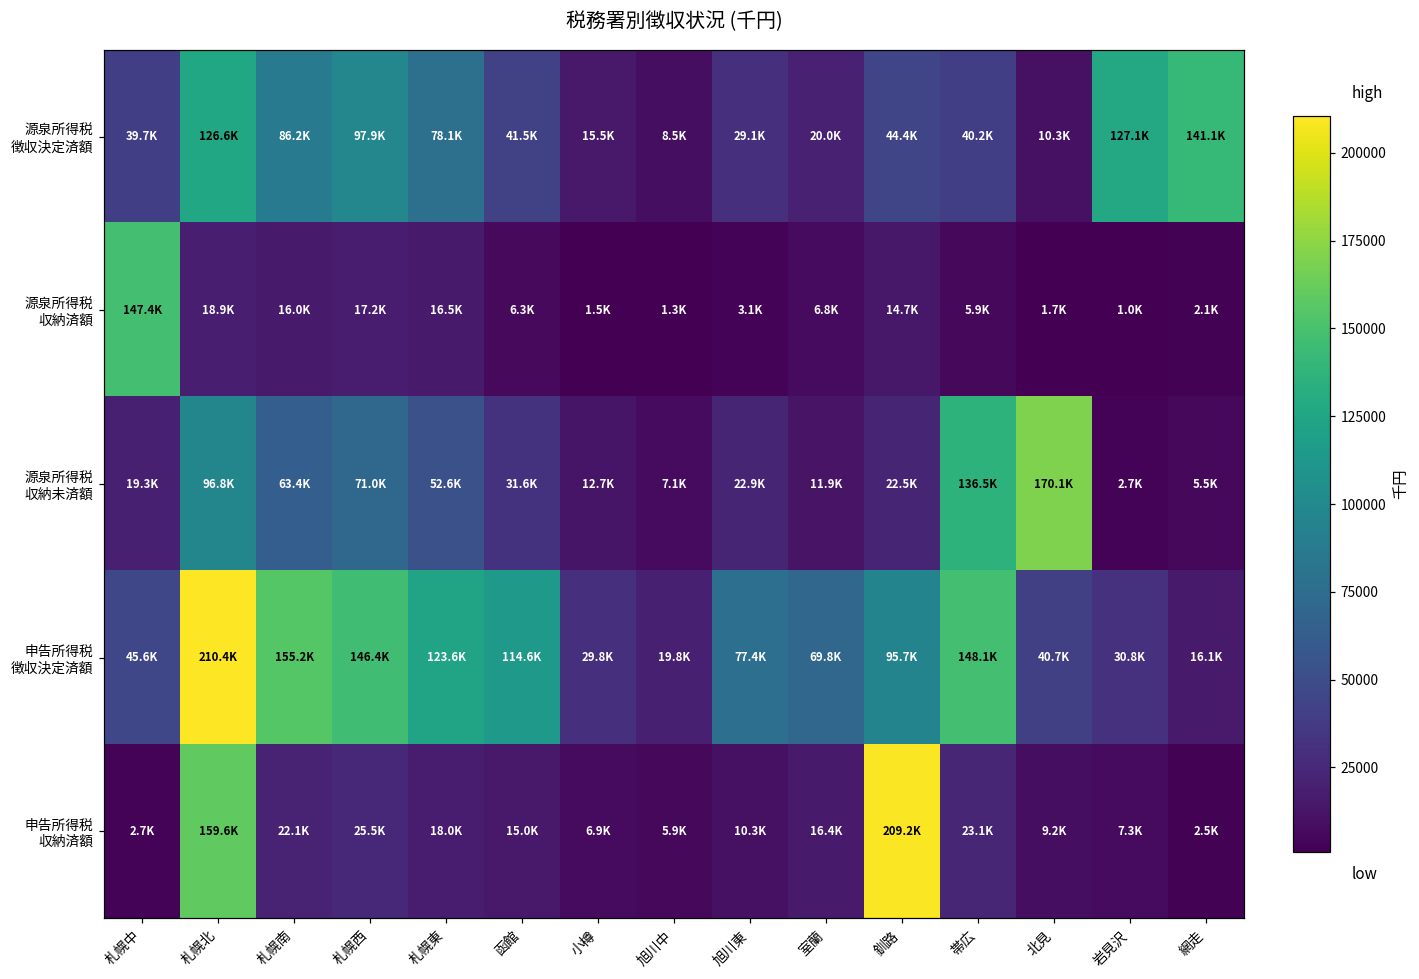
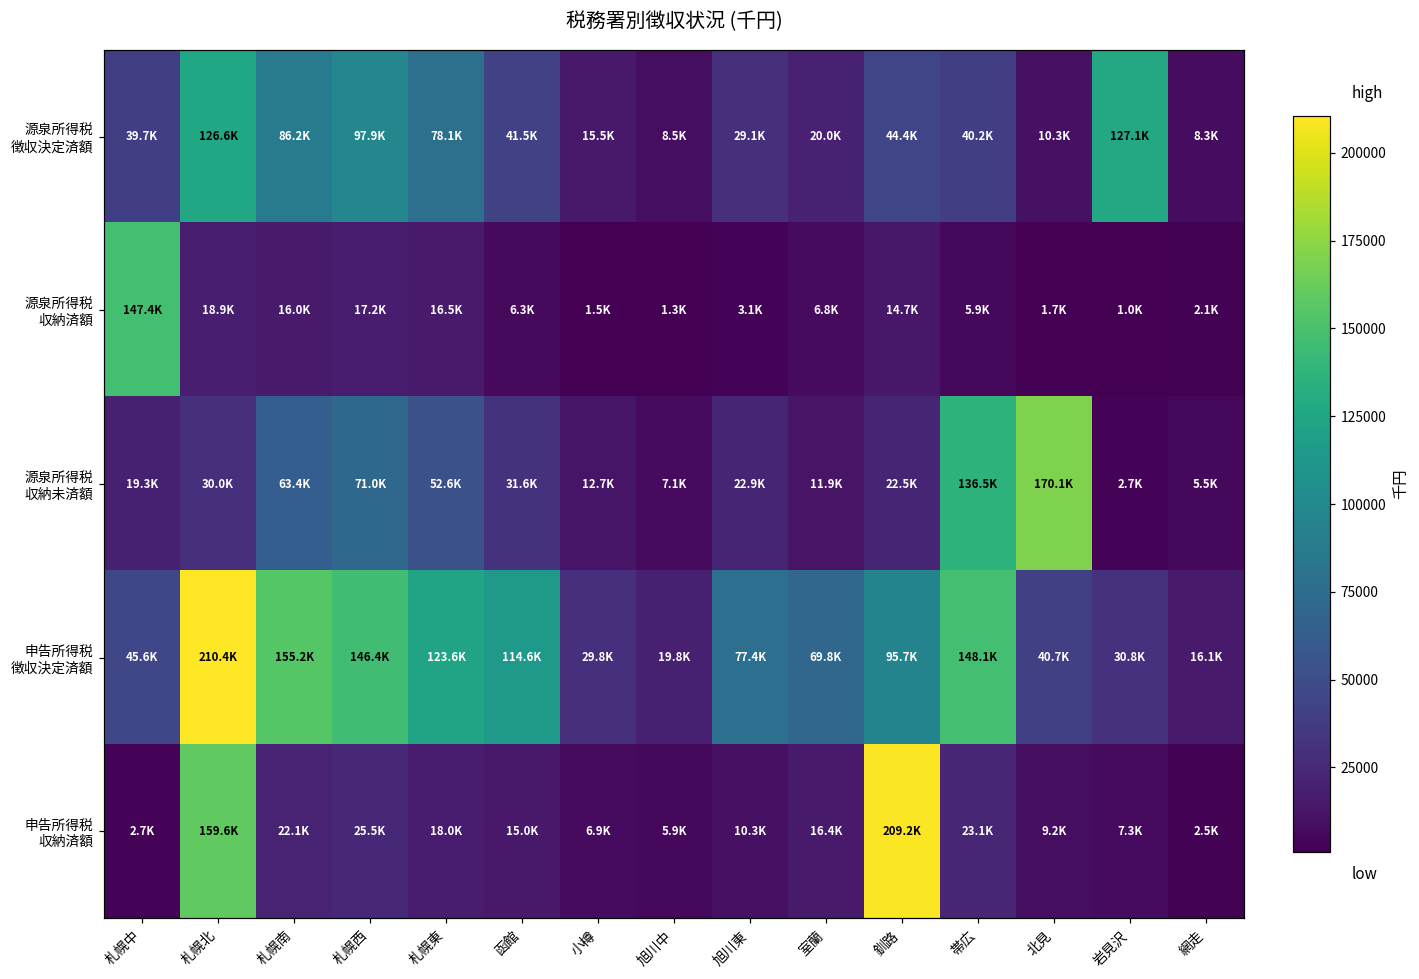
  {
    "源泉所得税 徴収決定済額": {
      "札幌中": "39.7K",
      "札幌北": "126.6K",
      "札幌南": "86.2K",
      "札幌西": "97.9K",
      "札幌東": "78.1K",
      "函館": "41.5K",
      "小樽": "15.5K",
      "旭川中": "8.5K",
      "旭川東": "29.1K",
      "室蘭": "20.0K",
      "釧路": "44.4K",
      "帯広": "40.2K",
      "北見": "10.3K",
      "岩見沢": "127.1K",
-     "網走": "141.1K"
+     "網走": "8.3K"
    },
    "源泉所得税 収納済額": {
      "札幌中": "147.4K",
      "札幌北": "18.9K",
      "札幌南": "16.0K",
      "札幌西": "17.2K",
      "札幌東": "16.5K",
      "函館": "6.3K",
      "小樽": "1.5K",
      "旭川中": "1.3K",
      "旭川東": "3.1K",
      "室蘭": "6.8K",
      "釧路": "14.7K",
      "帯広": "5.9K",
      "北見": "1.7K",
      "岩見沢": "1.0K",
      "網走": "2.1K"
    },
    "源泉所得税 収納未済額": {
      "札幌中": "19.3K",
-     "札幌北": "96.8K",
+     "札幌北": "30.0K",
      "札幌南": "63.4K",
      "札幌西": "71.0K",
      "札幌東": "52.6K",
      "函館": "31.6K",
      "小樽": "12.7K",
      "旭川中": "7.1K",
      "旭川東": "22.9K",
      "室蘭": "11.9K",
      "釧路": "22.5K",
      "帯広": "136.5K",
      "北見": "170.1K",
      "岩見沢": "2.7K",
      "網走": "5.5K"
    },
    "申告所得税 徴収決定済額": {
      "札幌中": "45.6K",
      "札幌北": "210.4K",
      "札幌南": "155.2K",
      "札幌西": "146.4K",
      "札幌東": "123.6K",
      "函館": "114.6K",
      "小樽": "29.8K",
      "旭川中": "19.8K",
      "旭川東": "77.4K",
      "室蘭": "69.8K",
      "釧路": "95.7K",
      "帯広": "148.1K",
      "北見": "40.7K",
      "岩見沢": "30.8K",
      "網走": "16.1K"
    },
    "申告所得税 収納済額": {
      "札幌中": "2.7K",
      "札幌北": "159.6K",
      "札幌南": "22.1K",
      "札幌西": "25.5K",
      "札幌東": "18.0K",
      "函館": "15.0K",
      "小樽": "6.9K",
      "旭川中": "5.9K",
      "旭川東": "10.3K",
      "室蘭": "16.4K",
      "釧路": "209.2K",
      "帯広": "23.1K",
      "北見": "9.2K",
      "岩見沢": "7.3K",
      "網走": "2.5K"
    }
  }
